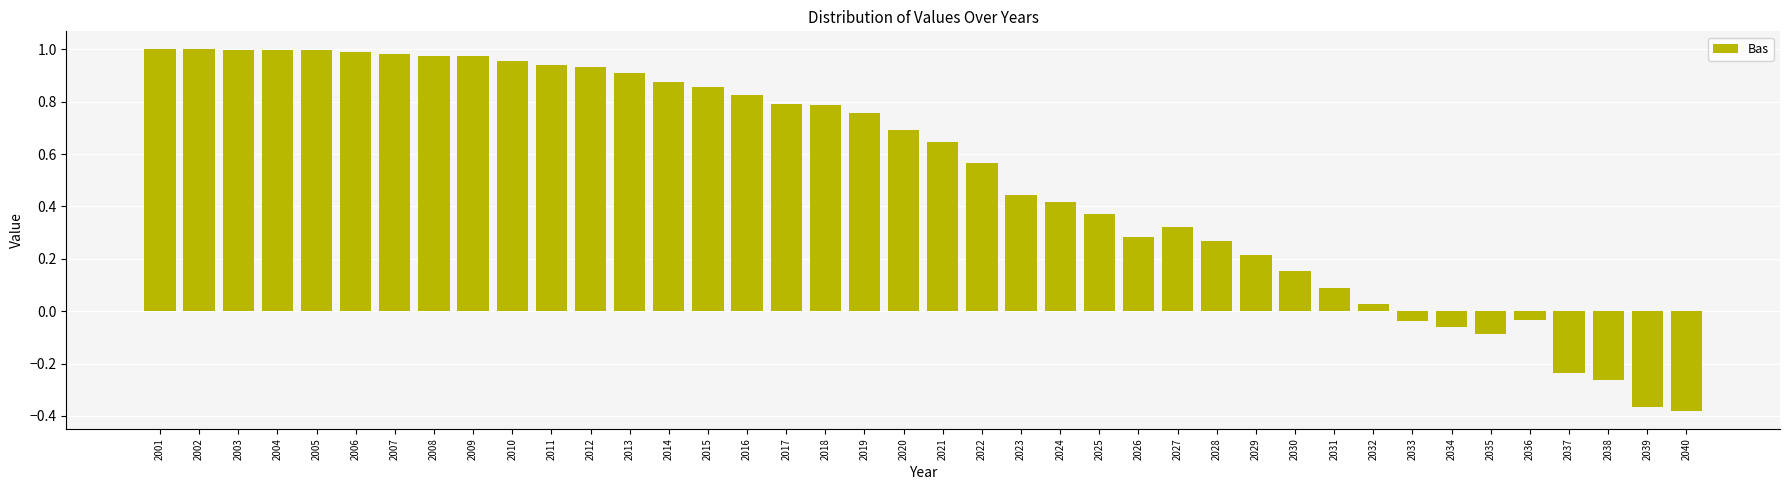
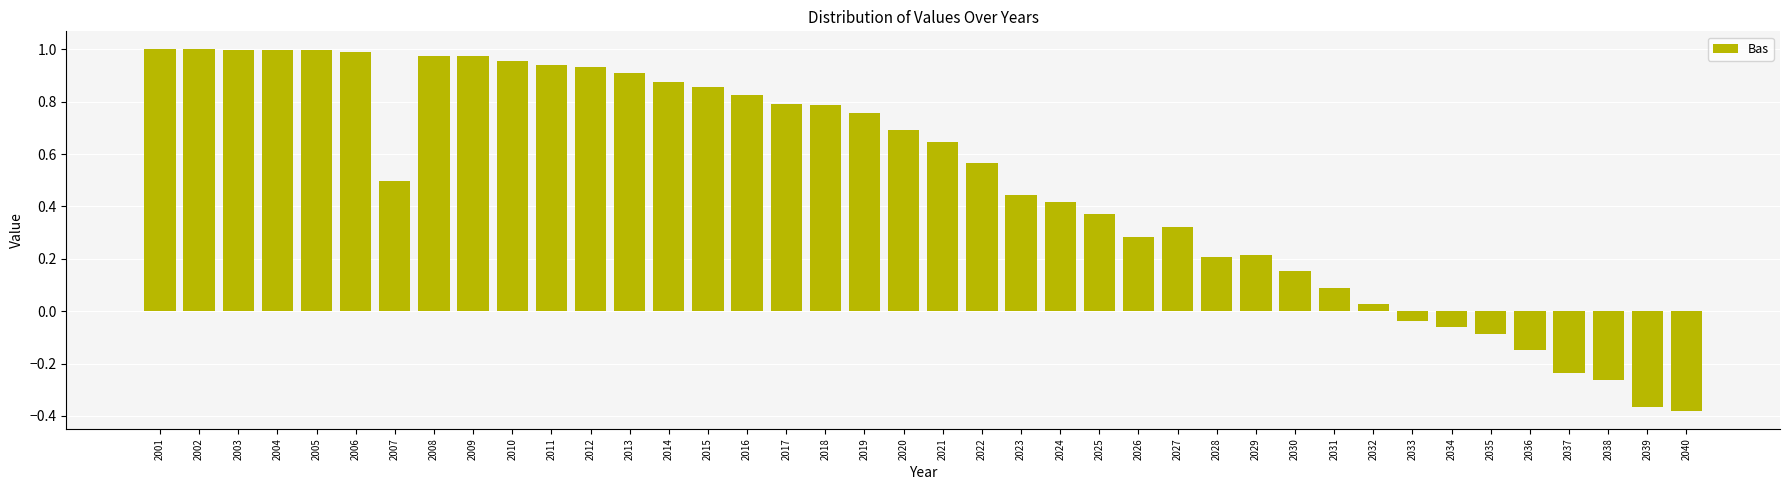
  {
    "2001": 1.00,
    "2002": 1.00,
    "2003": 1.00,
    "2004": 1.00,
    "2005": 1.00,
    "2006": 0.99,
-   "2007": 0.98,
+   "2007": 0.50,
    "2008": 0.97,
    "2009": 0.97,
    "2010": 0.96,
    "2011": 0.94,
    "2012": 0.93,
    "2013": 0.91,
    "2014": 0.88,
    "2015": 0.86,
    "2016": 0.83,
    "2017": 0.79,
    "2018": 0.79,
    "2019": 0.76,
    "2020": 0.69,
    "2021": 0.65,
    "2022": 0.57,
    "2023": 0.44,
    "2024": 0.42,
    "2025": 0.37,
    "2026": 0.29,
    "2027": 0.32,
-   "2028": 0.27,
+   "2028": 0.21,
    "2029": 0.21,
    "2030": 0.15,
    "2031": 0.09,
    "2032": 0.03,
    "2033": -0.04,
    "2034": -0.06,
    "2035": -0.09,
-   "2036": -0.03,
+   "2036": -0.15,
    "2037": -0.24,
    "2038": -0.26,
    "2039": -0.37,
    "2040": -0.38
  }
